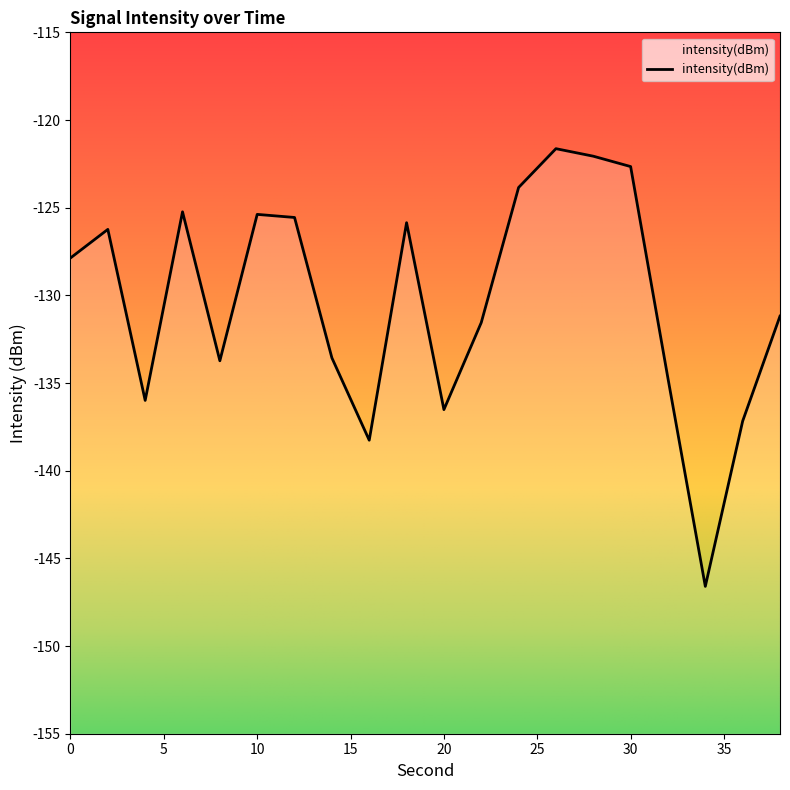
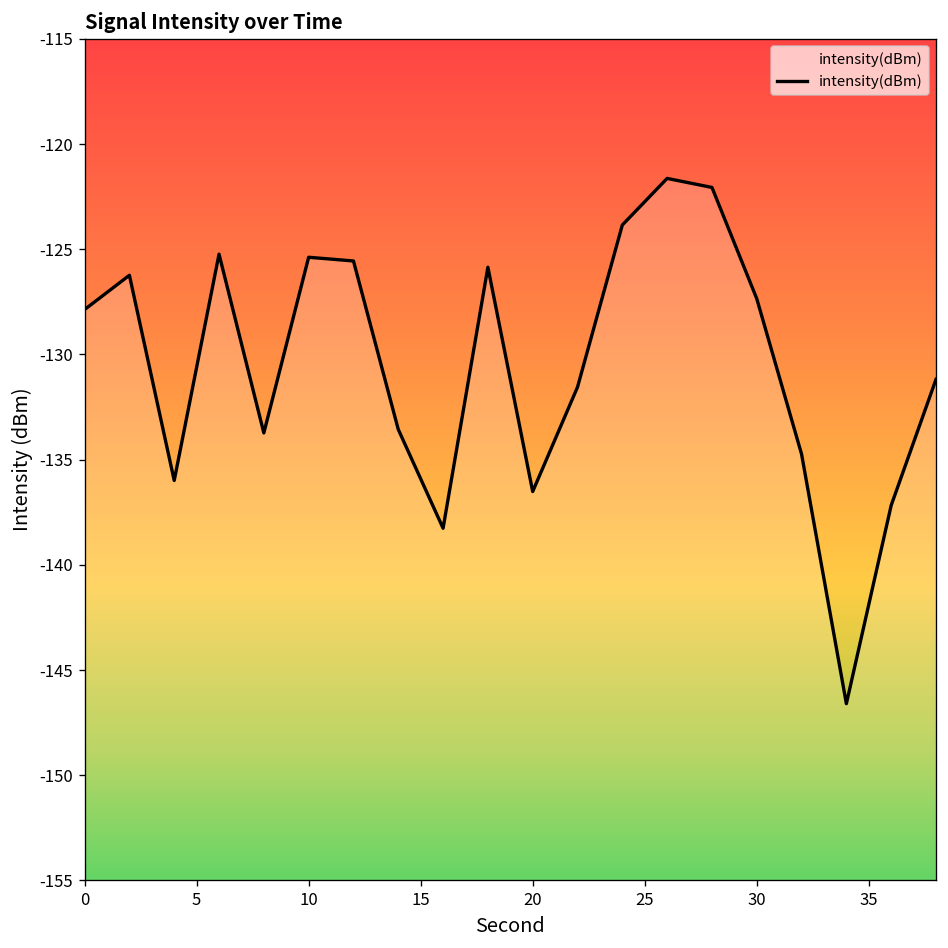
  {
    "0": -127.9,
    "10": -125.4,
    "20": -136.5,
-   "30": -122.7
+   "30": -127.4
  }
